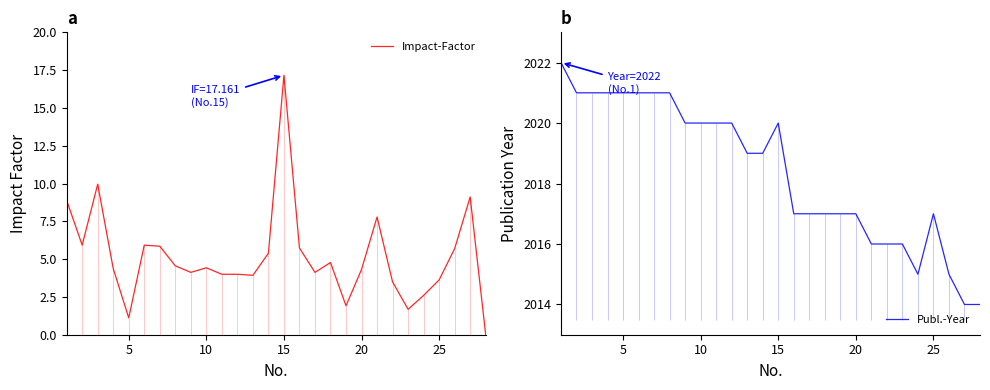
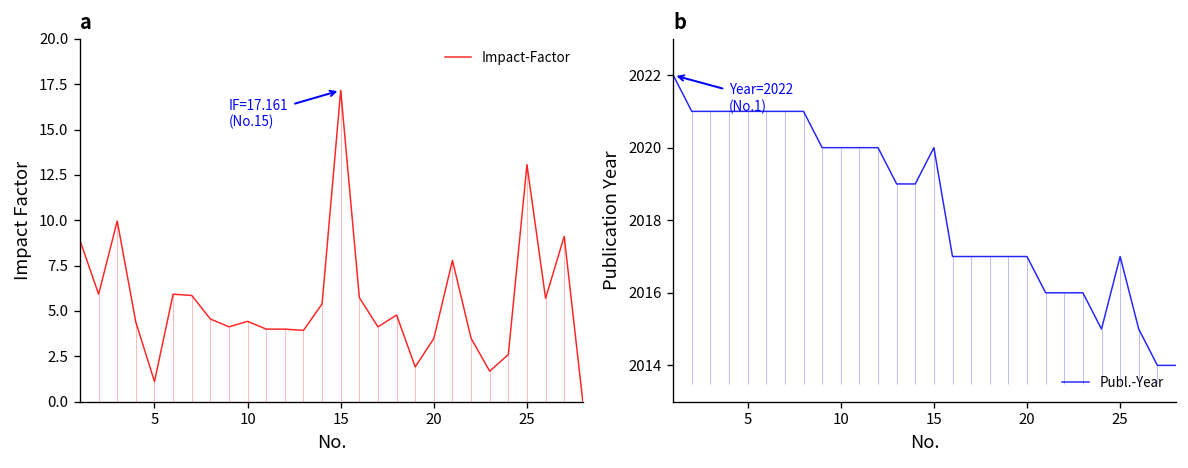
  {
    "a": {
      "5": 1.1,
      "10": 4.4,
-     "20": 4.3,
-     "25": 3.6
+     "20": 3.5,
+     "25": 13.1
    },
    "b": {
      "10": 2020.0,
      "15": 2020.0,
      "20": 2017.0,
      "25": 2017.0
    }
  }
